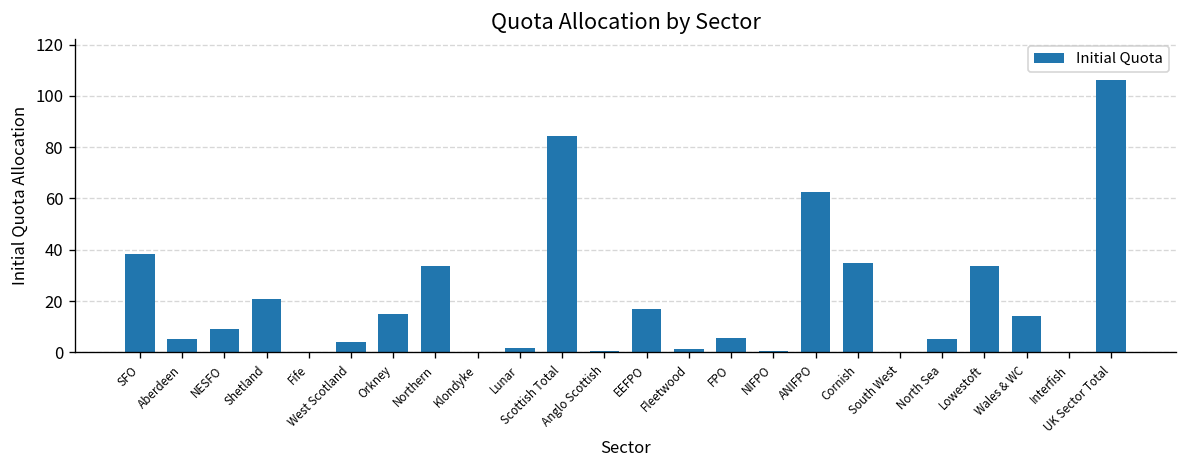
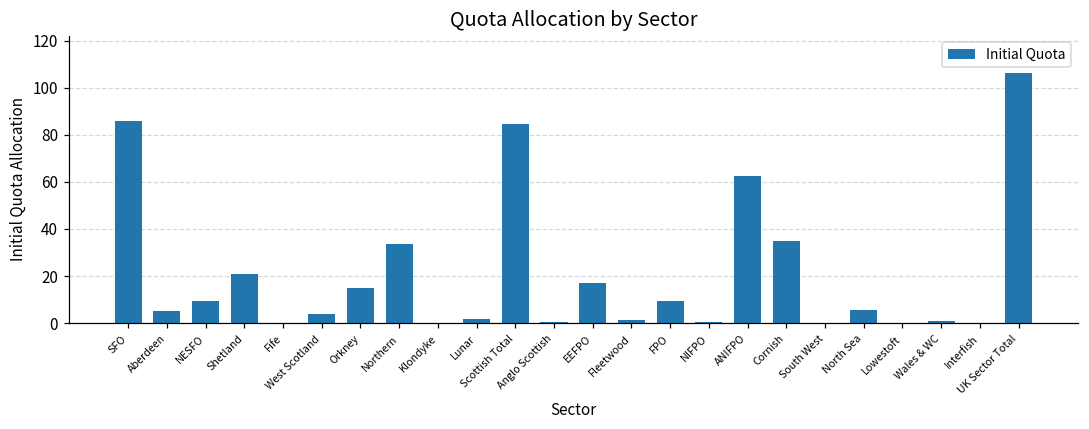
  {
-   "SFO": 38,
+   "SFO": 86,
    "Aberdeen": 5,
    "NESFO": 9,
    "Shetland": 21,
    "West Scotland": 4,
    "Orkney": 15,
    "Northern": 34,
    "Klondyke": 0,
    "Lunar": 2,
    "Scottish Total": 84,
    "EEFPO": 17,
    "Fleetwood": 1,
-   "FPO": 6,
+   "FPO": 9,
    "ANIFPO": 63,
    "Cornish": 35,
    "South West": 0,
    "North Sea": 5,
-   "Lowestoft": 34,
-   "Wales & WC": 14,
+   "Lowestoft": 0,
+   "Wales & WC": 1,
    "Interfish": 0,
    "UK Sector Total": 106
  }
